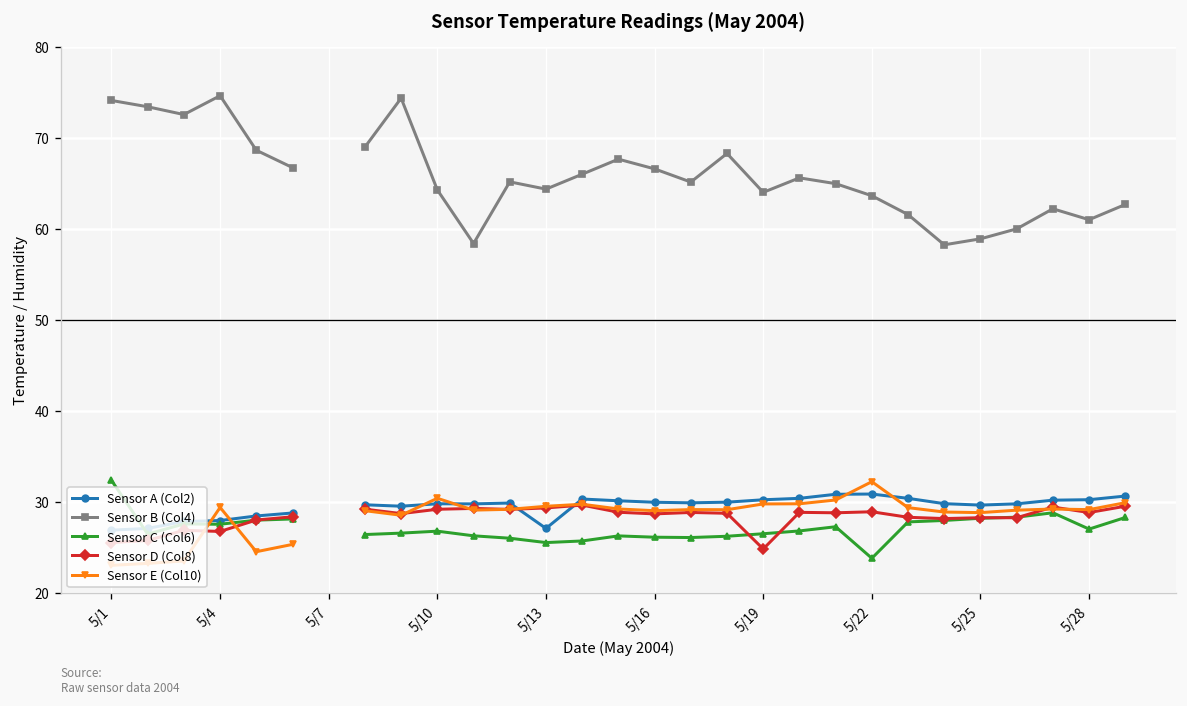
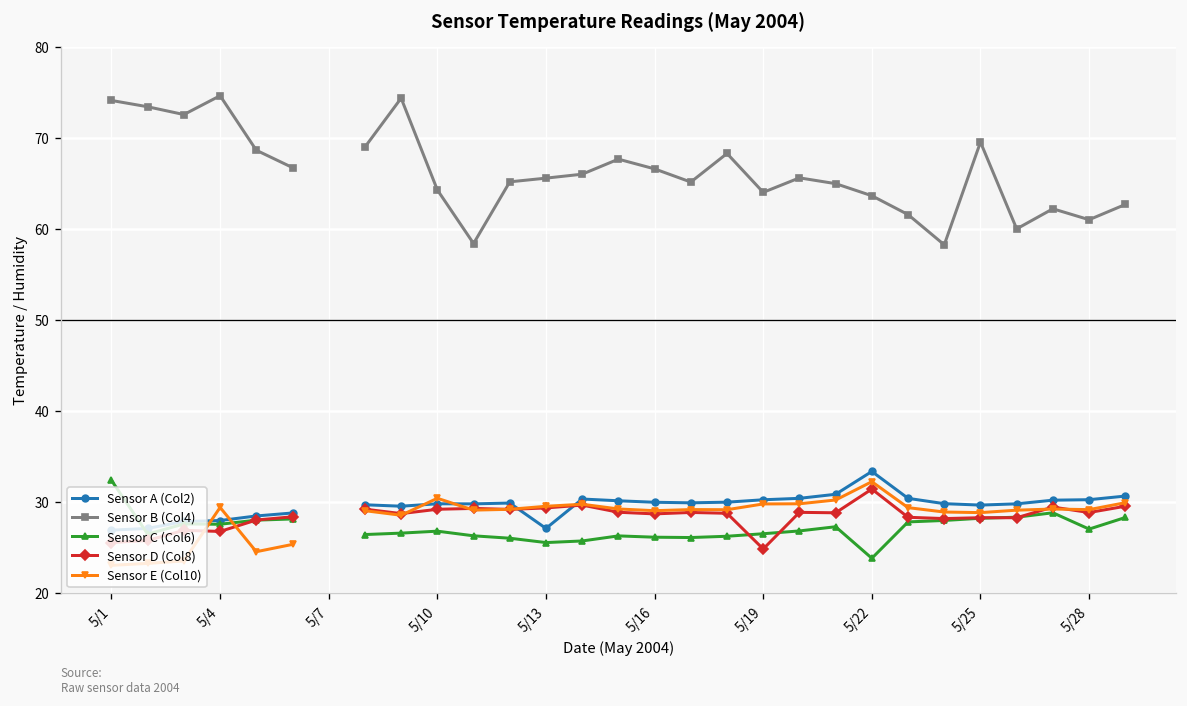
  {
    "Sensor A (Col2)": {
      "5/4": 28,
      "5/10": 30,
      "5/13": 27,
      "5/16": 30,
      "5/19": 30,
-     "5/22": 31,
+     "5/22": 33,
      "5/25": 30,
      "5/28": 30
    },
    "Sensor B (Col4)": {
      "5/1": 74,
      "5/4": 75,
      "5/10": 64,
-     "5/13": 64,
+     "5/13": 66,
      "5/16": 67,
      "5/19": 64,
      "5/22": 64,
-     "5/25": 59,
+     "5/25": 70,
      "5/28": 61
    },
    "Sensor C (Col6)": {
      "5/1": 32,
      "5/4": 28,
      "5/10": 27,
      "5/13": 26,
      "5/16": 26,
      "5/19": 27,
      "5/22": 24,
      "5/28": 27
    },
    "Sensor D (Col8)": {
      "5/4": 27,
      "5/10": 29,
      "5/16": 29,
      "5/19": 25,
-     "5/22": 29
+     "5/22": 31
    },
    "Sensor E (Col10)": {
      "5/4": 29,
      "5/10": 30,
      "5/16": 29,
      "5/19": 30,
      "5/22": 32,
      "5/25": 29
    }
  }
